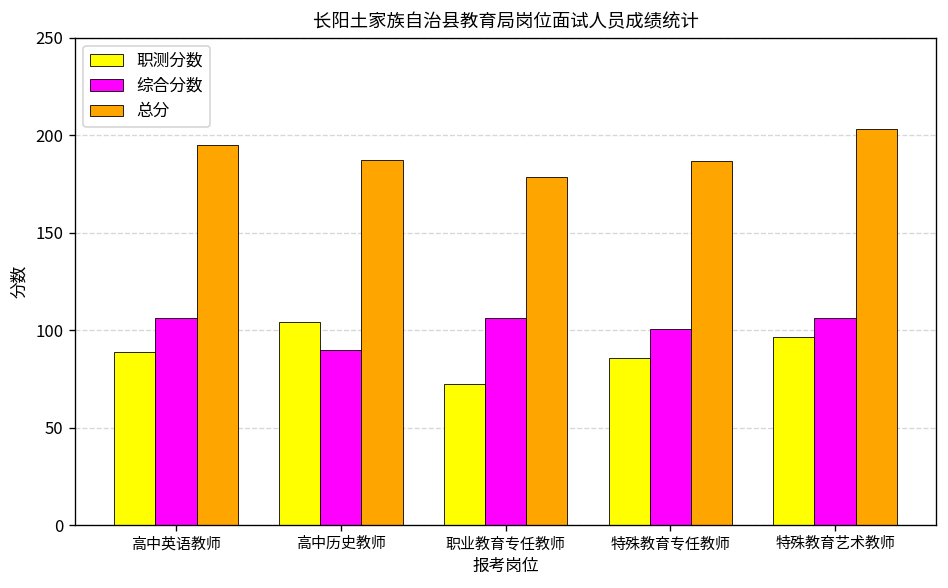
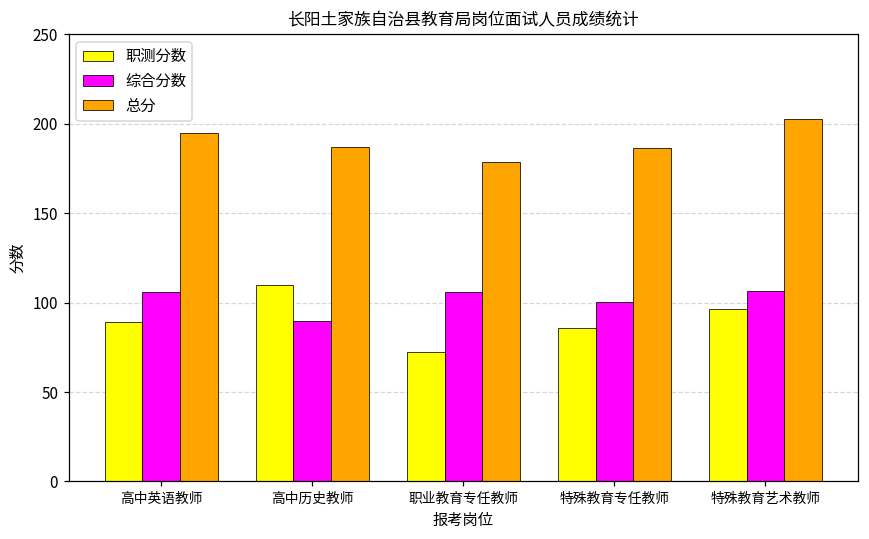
  {
    "职测分数": {
      "高中英语教师": 89,
-     "高中历史教师": 104,
+     "高中历史教师": 110,
      "职业教育专任教师": 73,
      "特殊教育专任教师": 86,
      "特殊教育艺术教师": 97
    },
    "综合分数": {
      "高中英语教师": 106,
      "高中历史教师": 90,
      "职业教育专任教师": 106,
      "特殊教育专任教师": 101,
      "特殊教育艺术教师": 107
    },
    "总分": {
      "高中英语教师": 195,
      "高中历史教师": 187,
      "职业教育专任教师": 179,
      "特殊教育专任教师": 187,
      "特殊教育艺术教师": 203
    }
  }
